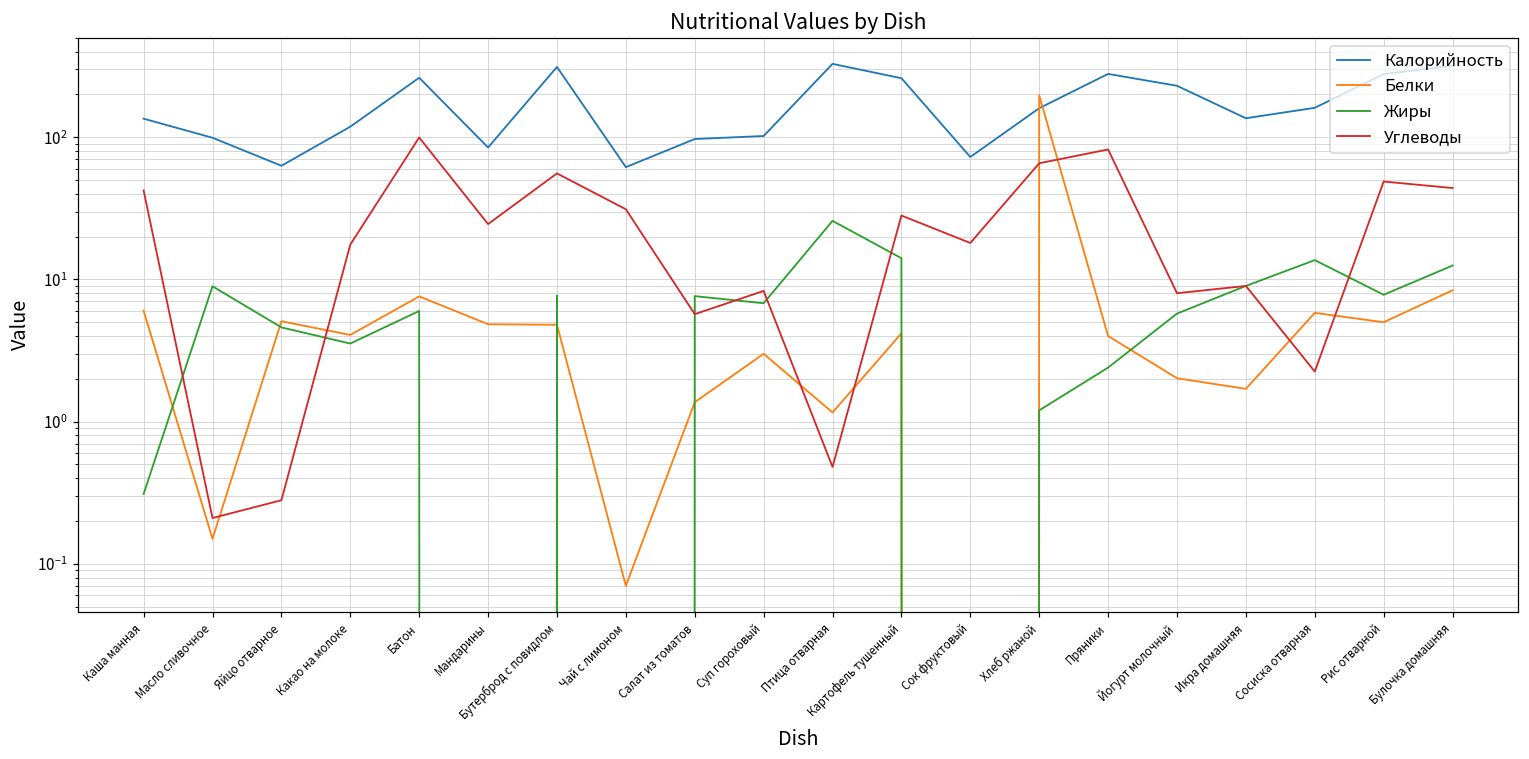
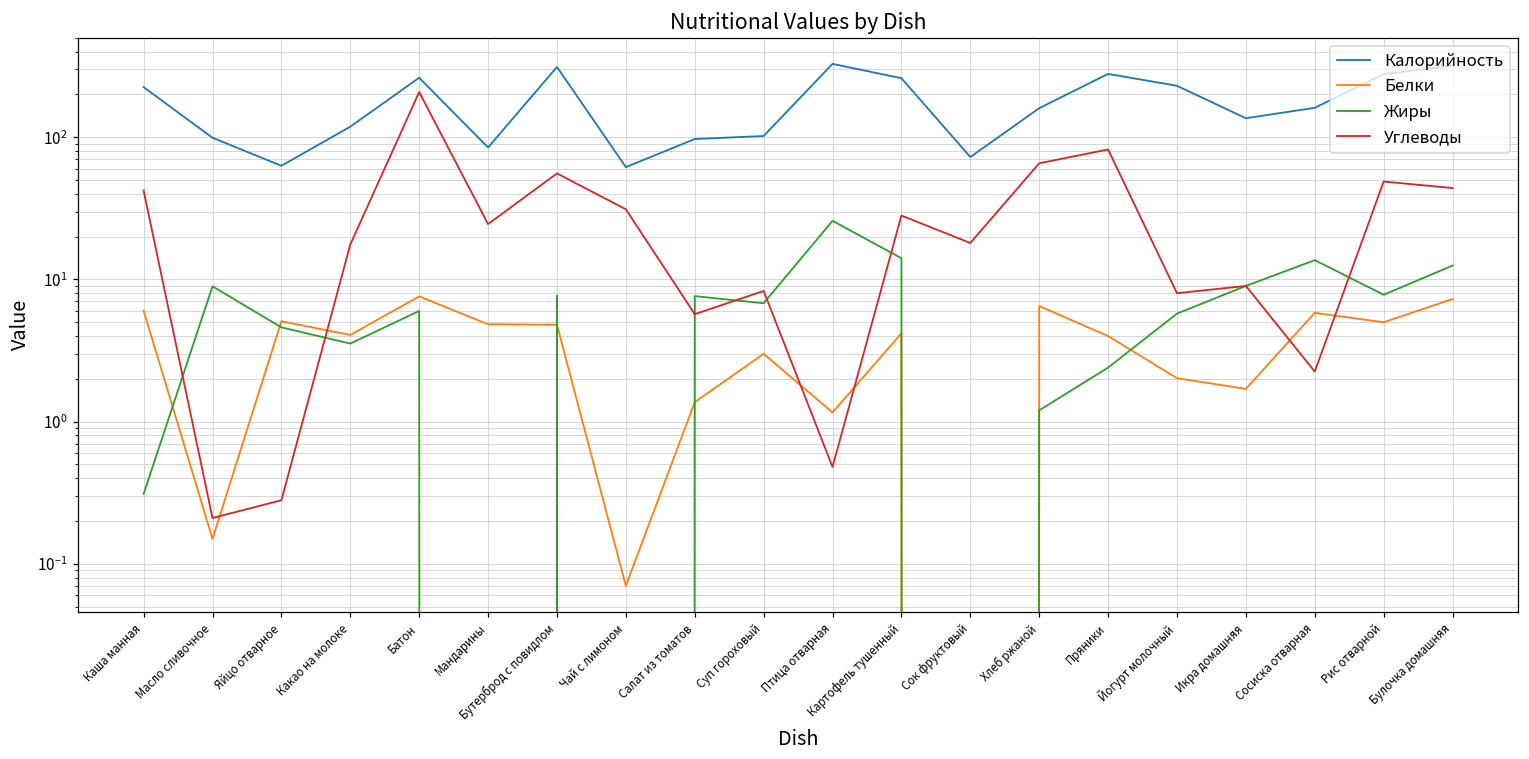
  {
    "Калорийность": {
-     "Каша манная": 140,
+     "Каша манная": 230,
      "Масло сливочное": 100,
      "Яйцо отварное": 60,
      "Какао на молоке": 120,
      "Батон": 260,
      "Мандарины": 80,
      "Бутерброд с повидлом": 310,
      "Чай с лимоном": 60,
      "Салат из томатов": 100,
      "Суп гороховый": 100,
      "Птица отварная": 330,
      "Картофель тушенный": 260,
      "Сок фруктовый": 70,
      "Хлеб ржаной": 160,
      "Пряники": 280,
      "Йогурт молочный": 230,
      "Икра домашняя": 140,
      "Сосиска отварная": 160
    },
    "Белки": {
      "Каша манная": 6,
      "Масло сливочное": 0.15,
      "Яйцо отварное": 5,
      "Какао на молоке": 4,
      "Батон": 8,
      "Мандарины": 5,
      "Бутерброд с повидлом": 5,
      "Чай с лимоном": 0.07,
      "Салат из томатов": 1.4,
      "Суп гороховый": 3,
      "Птица отварная": 1.2,
      "Картофель тушенный": 4,
-     "Хлеб ржаной": 200,
+     "Хлеб ржаной": 7,
      "Пряники": 4,
      "Йогурт молочный": 2,
      "Икра домашняя": 1.7,
      "Сосиска отварная": 6,
      "Рис отварной": 5,
-     "Булочка домашняя": 8
+     "Булочка домашняя": 7
    },
    "Жиры": {
      "Каша манная": 0.31,
      "Масло сливочное": 9,
      "Яйцо отварное": 4.6,
      "Какао на молоке": 3.5,
      "Батон": 6,
      "Бутерброд с повидлом": 8,
      "Салат из томатов": 8,
      "Суп гороховый": 7,
      "Птица отварная": 26,
      "Картофель тушенный": 14,
      "Хлеб ржаной": 1.2,
      "Пряники": 2.4,
      "Йогурт молочный": 6,
      "Сосиска отварная": 14,
      "Рис отварной": 8,
      "Булочка домашняя": 13
    },
    "Углеводы": {
      "Каша манная": 42,
      "Масло сливочное": 0.21,
      "Яйцо отварное": 0.28,
      "Какао на молоке": 18,
-     "Батон": 100,
+     "Батон": 210,
      "Мандарины": 25,
      "Бутерброд с повидлом": 56,
      "Чай с лимоном": 31,
      "Салат из томатов": 6,
      "Суп гороховый": 8,
      "Птица отварная": 0.48,
      "Картофель тушенный": 28,
      "Сок фруктовый": 18,
      "Хлеб ржаной": 70,
      "Пряники": 80,
      "Йогурт молочный": 8,
      "Сосиска отварная": 2.3,
      "Рис отварной": 49,
      "Булочка домашняя": 44
    }
  }
